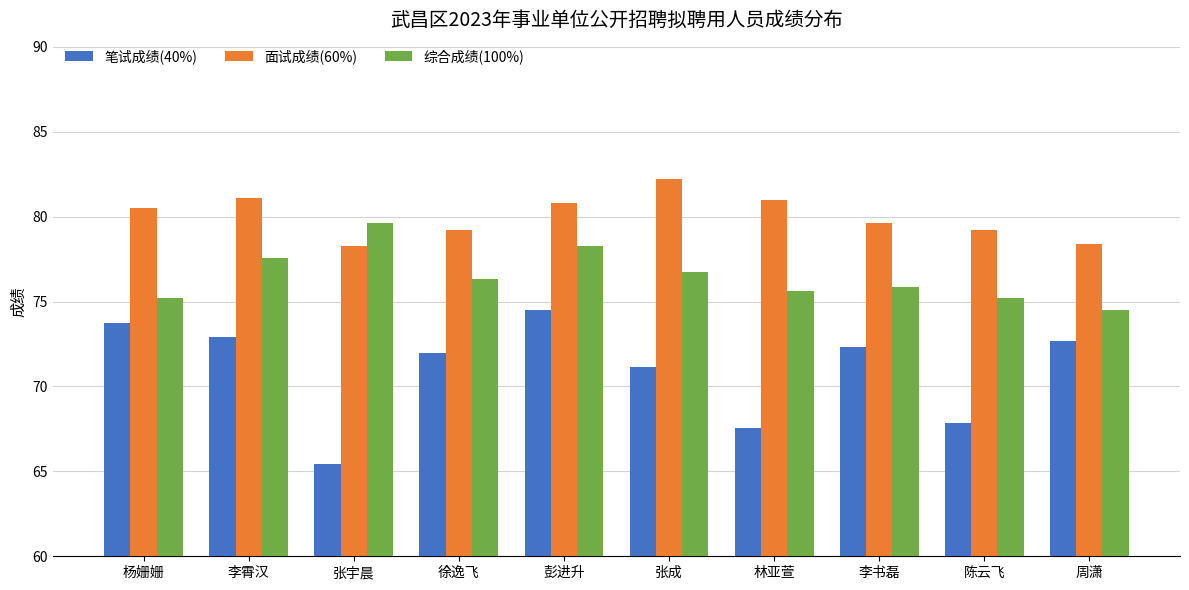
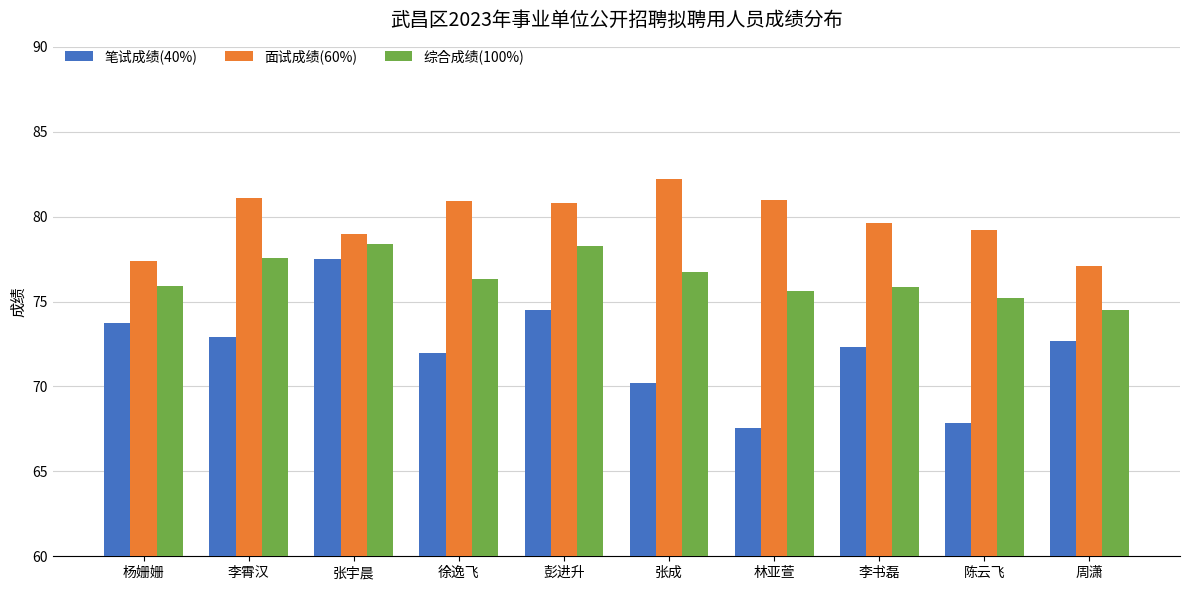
  {
    "笔试成绩(40%)": {
      "杨姗姗": 73.7,
      "李霄汉": 72.9,
-     "张宇晨": 65.4,
+     "张宇晨": 77.5,
      "徐逸飞": 72.0,
      "彭进升": 74.5,
-     "张成": 71.1,
+     "张成": 70.2,
      "林亚萱": 67.5,
      "李书磊": 72.3,
      "陈云飞": 67.8,
      "周潇": 72.7
    },
    "面试成绩(60%)": {
-     "杨姗姗": 80.5,
+     "杨姗姗": 77.4,
      "李霄汉": 81.1,
-     "张宇晨": 78.3,
-     "徐逸飞": 79.2,
+     "张宇晨": 79.0,
+     "徐逸飞": 80.9,
      "彭进升": 80.8,
      "张成": 82.2,
      "林亚萱": 81.0,
      "李书磊": 79.6,
      "陈云飞": 79.2,
-     "周潇": 78.4
+     "周潇": 77.1
    },
    "综合成绩(100%)": {
-     "杨姗姗": 75.2,
+     "杨姗姗": 75.9,
      "李霄汉": 77.6,
-     "张宇晨": 79.6,
+     "张宇晨": 78.4,
      "徐逸飞": 76.3,
      "彭进升": 78.3,
      "张成": 76.7,
      "林亚萱": 75.6,
      "李书磊": 75.8,
      "陈云飞": 75.2,
      "周潇": 74.5
    }
  }
